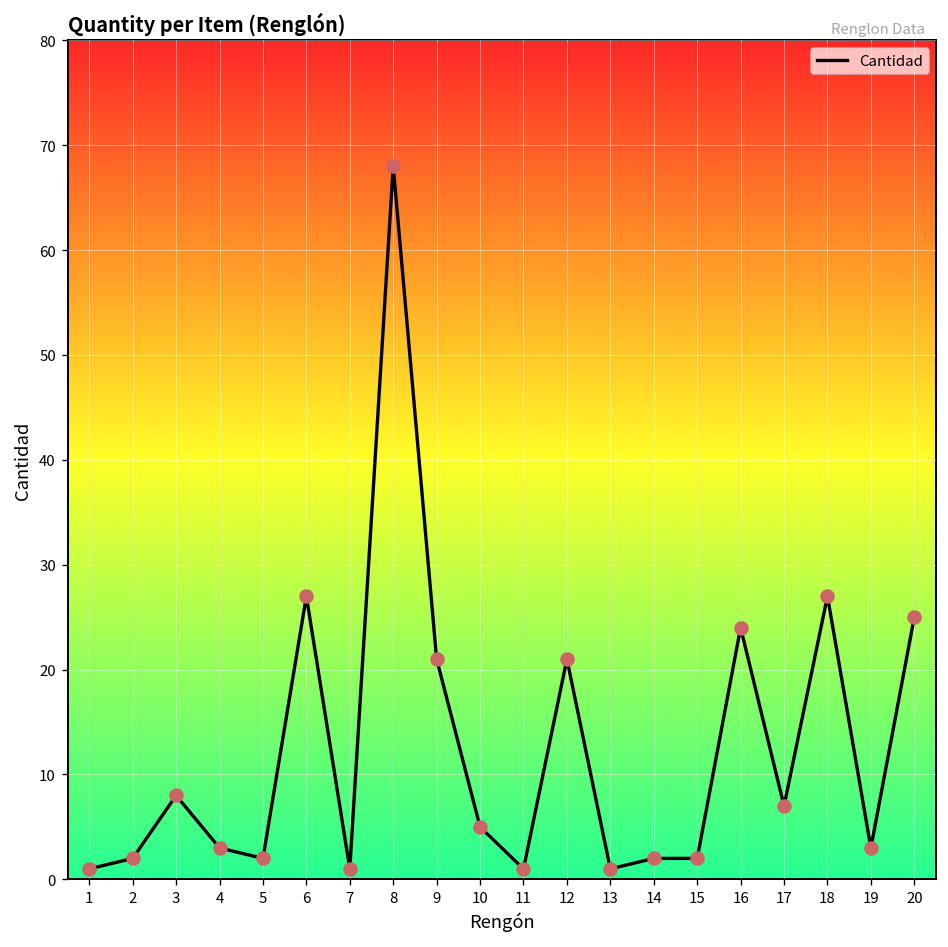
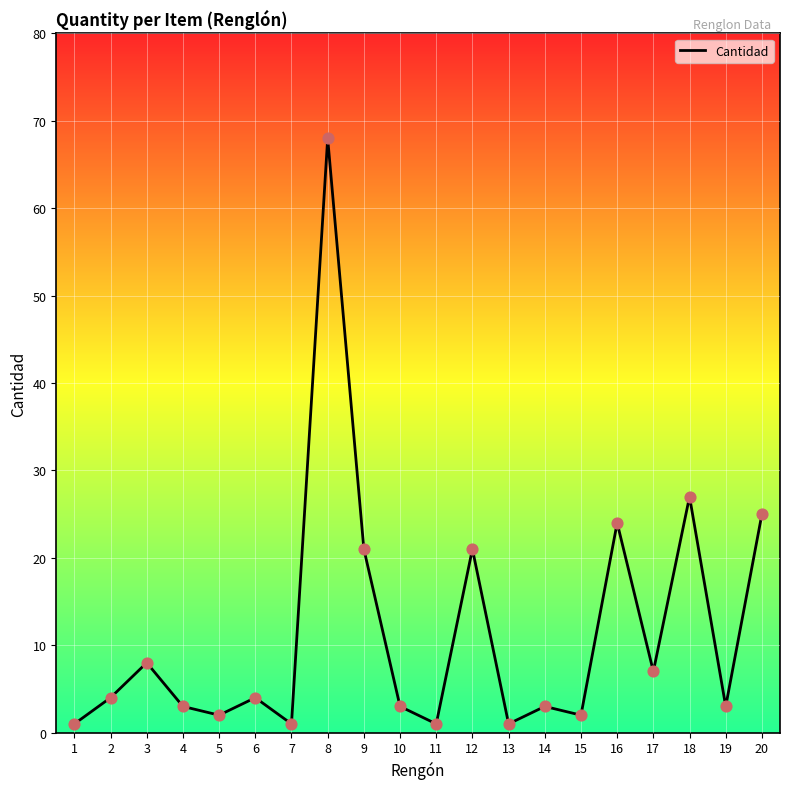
  {
    "1": 1,
-   "2": 2,
+   "2": 4,
    "3": 8,
    "4": 3,
    "5": 2,
-   "6": 27,
+   "6": 4,
    "7": 1,
    "8": 68,
    "9": 21,
-   "10": 5,
+   "10": 3,
    "11": 1,
    "12": 21,
    "13": 1,
-   "14": 2,
+   "14": 3,
    "15": 2,
    "16": 24,
    "17": 7,
    "18": 27,
    "19": 3,
    "20": 25
  }
